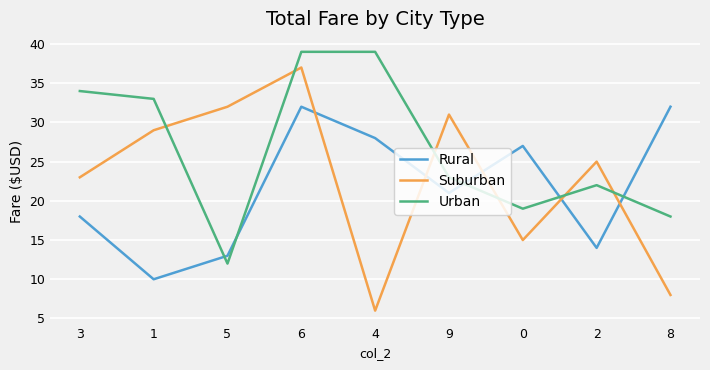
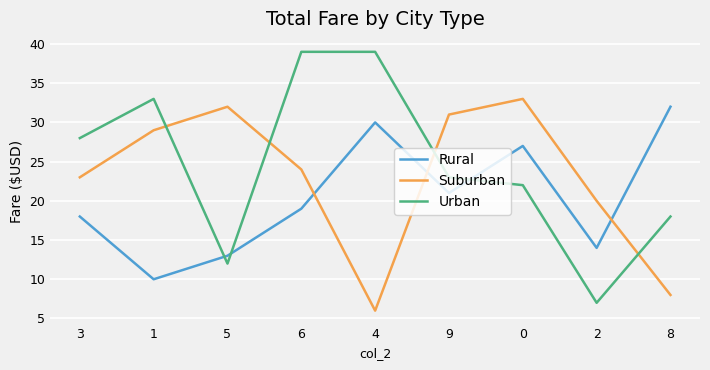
  {
    "Rural": {
      "3": 18,
      "1": 10,
      "5": 13,
-     "6": 32,
-     "4": 28,
+     "6": 19,
+     "4": 30,
      "0": 27,
      "2": 14,
      "8": 32
    },
    "Suburban": {
      "3": 23,
      "1": 29,
      "5": 32,
-     "6": 37,
+     "6": 24,
      "4": 6,
      "9": 31,
-     "0": 15,
-     "2": 25,
+     "0": 33,
+     "2": 20,
      "8": 8
    },
    "Urban": {
-     "3": 34,
+     "3": 28,
      "1": 33,
      "5": 12,
      "6": 39,
      "4": 39,
-     "0": 19,
-     "2": 22,
+     "0": 22,
+     "2": 7,
      "8": 18
    }
  }
